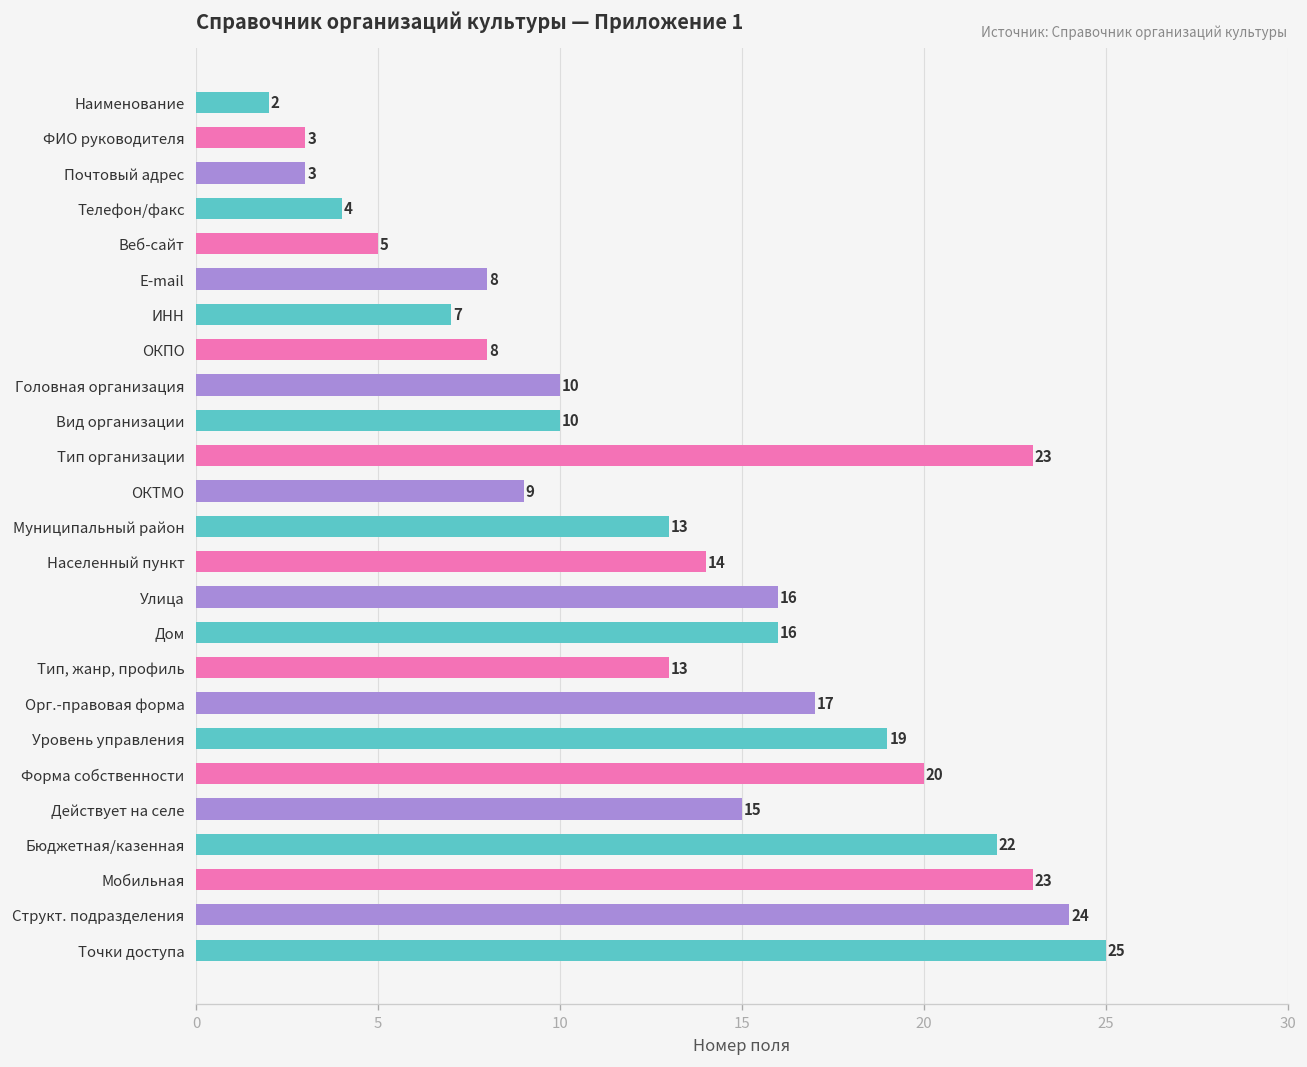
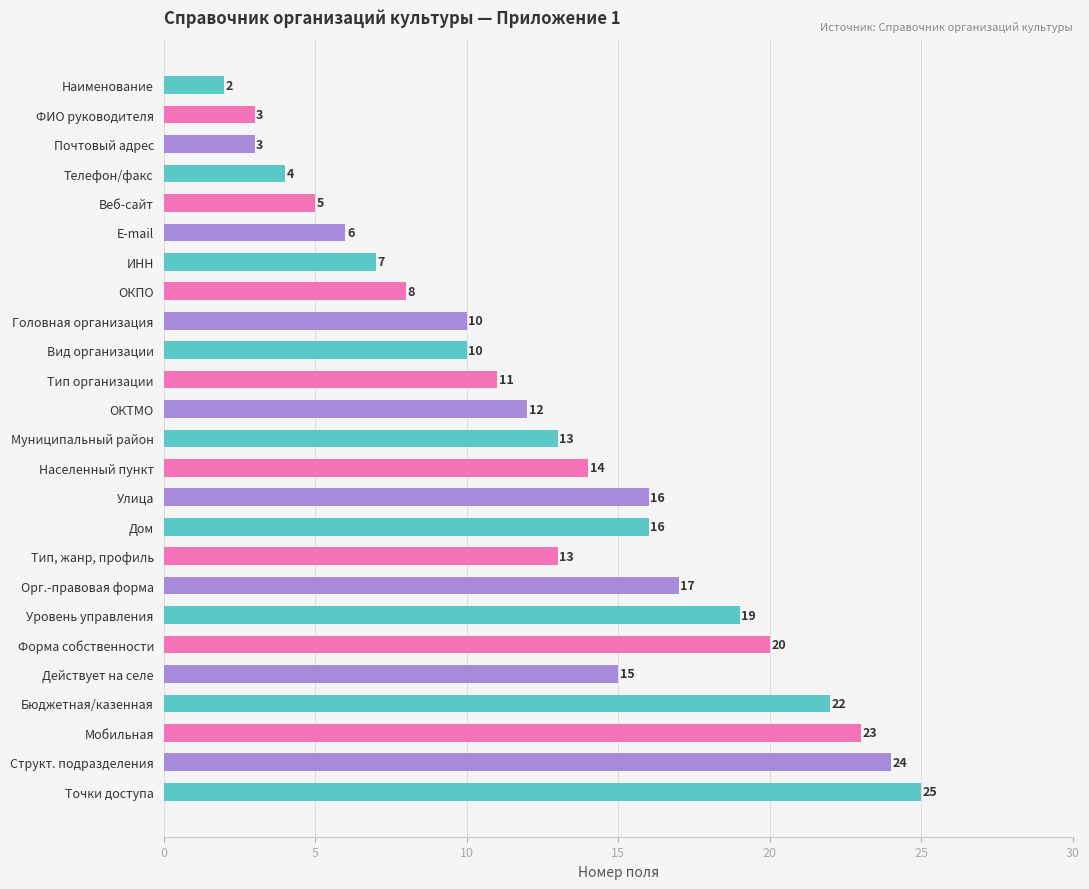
  {
    "Наименование": 2,
    "ФИО руководителя": 3,
    "Почтовый адрес": 3,
    "Телефон/факс": 4,
    "Веб-сайт": 5,
-   "E-mail": 8,
+   "E-mail": 6,
    "ИНН": 7,
    "ОКПО": 8,
    "Головная организация": 10,
    "Вид организации": 10,
-   "Тип организации": 23,
-   "ОКТМО": 9,
+   "Тип организации": 11,
+   "ОКТМО": 12,
    "Муниципальный район": 13,
    "Населенный пункт": 14,
    "Улица": 16,
    "Дом": 16,
    "Тип, жанр, профиль": 13,
    "Орг.-правовая форма": 17,
    "Уровень управления": 19,
    "Форма собственности": 20,
    "Действует на селе": 15,
    "Бюджетная/казенная": 22,
    "Мобильная": 23,
    "Структ. подразделения": 24,
    "Точки доступа": 25
  }
